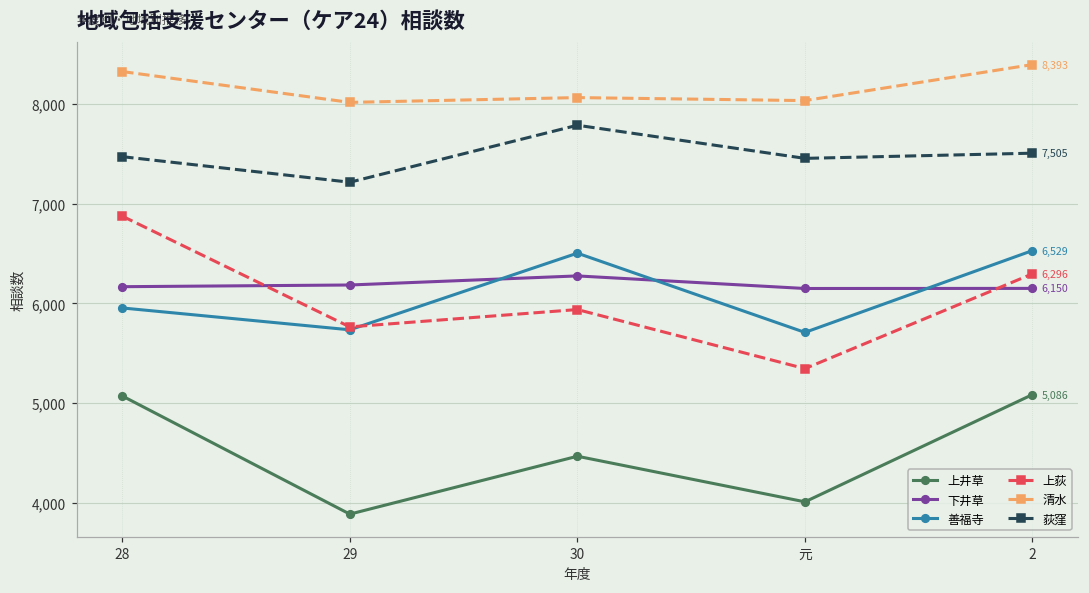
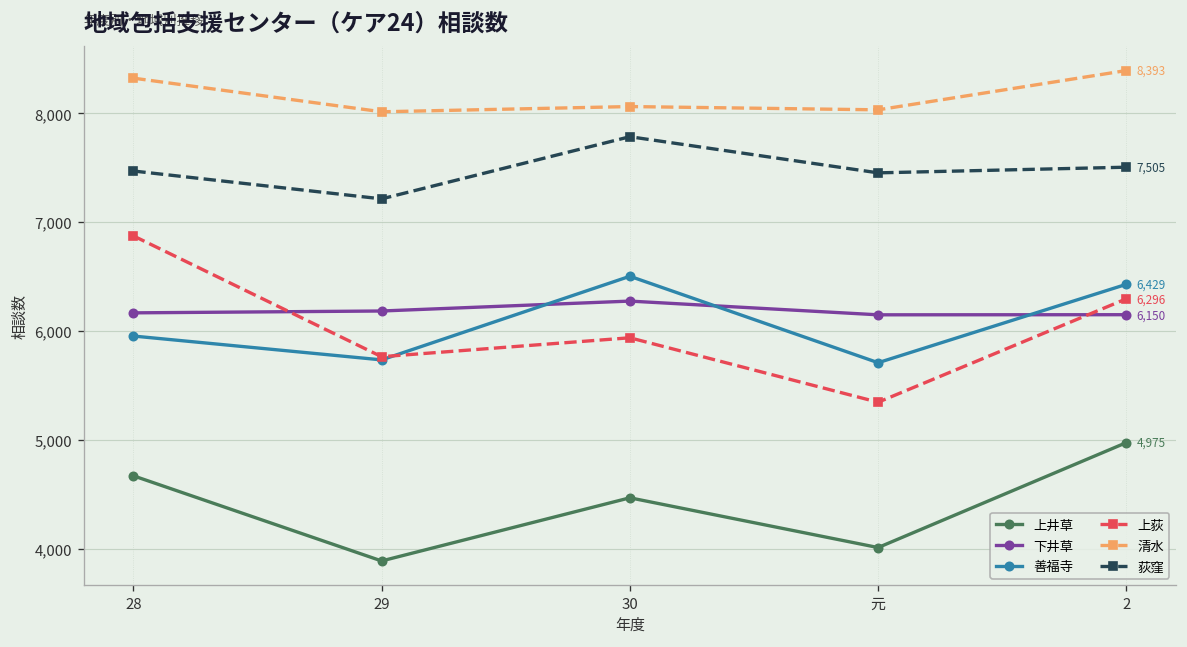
  {
    "上井草": {
-     "28": "5,100",
-     "2": "5,086"
+     "28": "4,700",
+     "2": "4,975"
    },
    "下井草": {
      "2": "6,150"
    },
    "善福寺": {
-     "2": "6,529"
+     "2": "6,429"
    },
    "上荻": {
      "2": "6,296"
    },
    "清水": {
      "2": "8,393"
    },
    "荻窪": {
      "2": "7,505"
    }
  }
